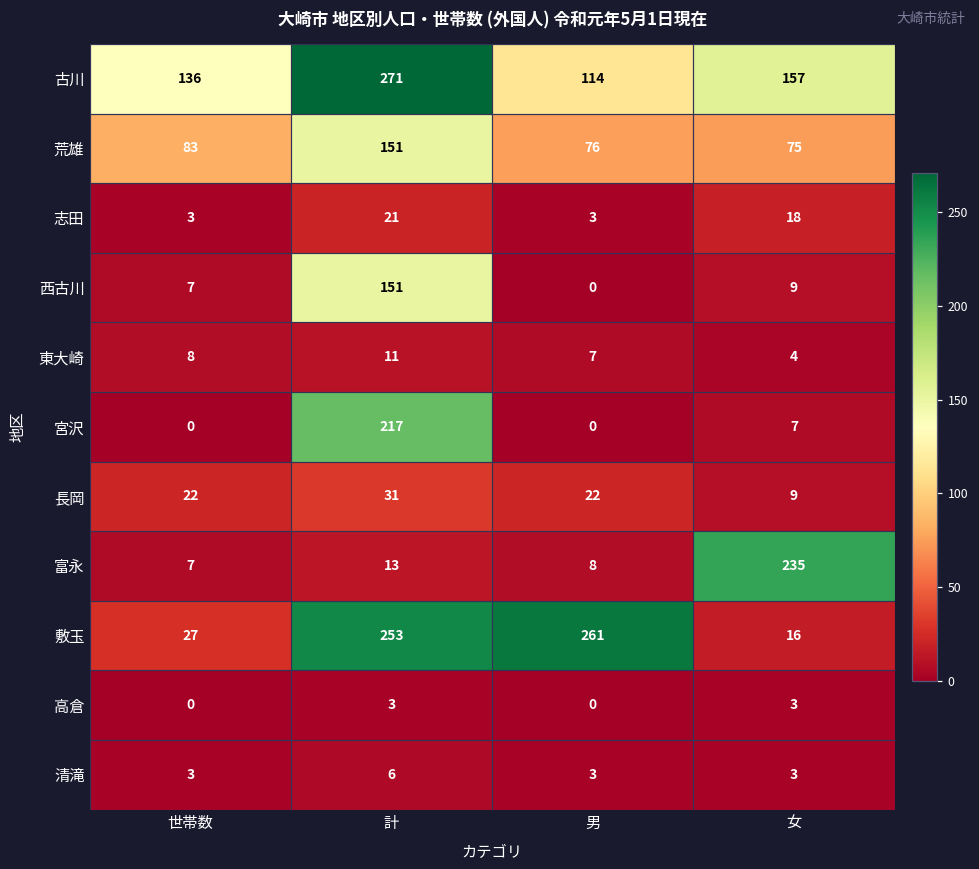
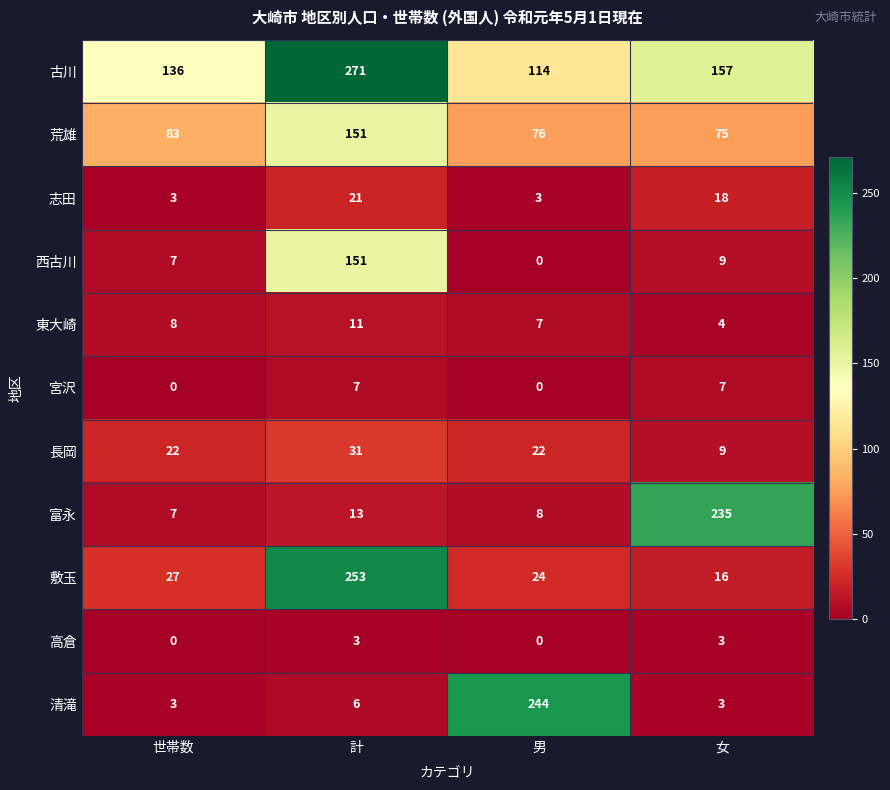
  {
    "古川": {
      "世帯数": 136,
      "計": 271,
      "男": 114,
      "女": 157
    },
    "荒雄": {
      "世帯数": 83,
      "計": 151,
      "男": 76,
      "女": 75
    },
    "志田": {
      "世帯数": 3,
      "計": 21,
      "男": 3,
      "女": 18
    },
    "西古川": {
      "世帯数": 7,
      "計": 151,
      "男": 0,
      "女": 9
    },
    "東大崎": {
      "世帯数": 8,
      "計": 11,
      "男": 7,
      "女": 4
    },
    "宮沢": {
      "世帯数": 0,
-     "計": 217,
+     "計": 7,
      "男": 0,
      "女": 7
    },
    "長岡": {
      "世帯数": 22,
      "計": 31,
      "男": 22,
      "女": 9
    },
    "富永": {
      "世帯数": 7,
      "計": 13,
      "男": 8,
      "女": 235
    },
    "敷玉": {
      "世帯数": 27,
      "計": 253,
-     "男": 261,
+     "男": 24,
      "女": 16
    },
    "高倉": {
      "世帯数": 0,
      "計": 3,
      "男": 0,
      "女": 3
    },
    "清滝": {
      "世帯数": 3,
      "計": 6,
-     "男": 3,
+     "男": 244,
      "女": 3
    }
  }
